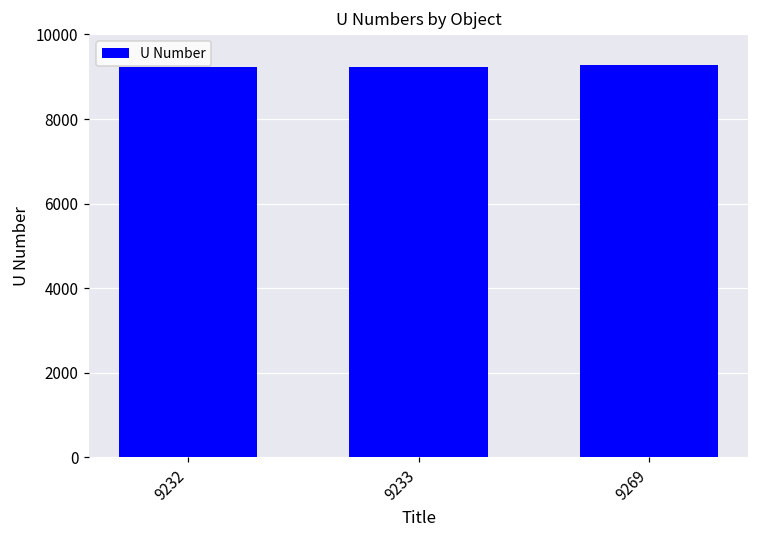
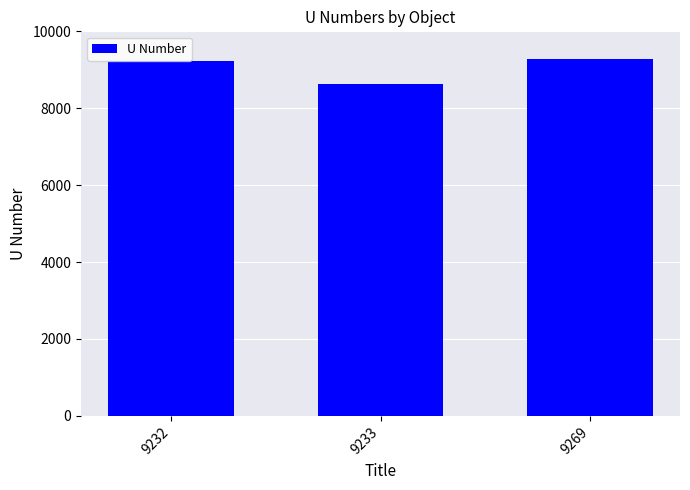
  {
    "9232": 9200,
-   "9233": 9200,
+   "9233": 8600,
    "9269": 9300
  }
